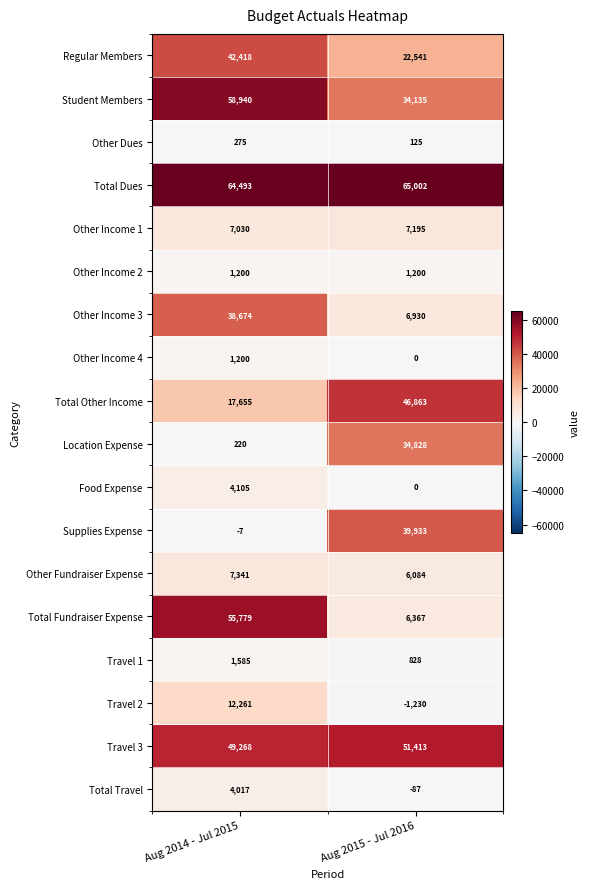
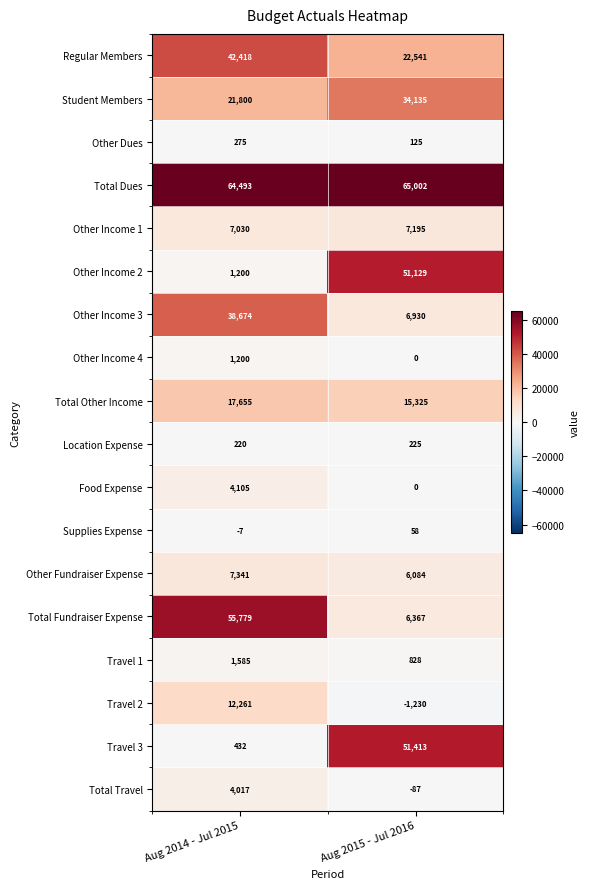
  {
    "Regular Members": {
      "Aug 2014 - Jul 2015": "42,418",
      "Aug 2015 - Jul 2016": "22,541"
    },
    "Student Members": {
-     "Aug 2014 - Jul 2015": "58,940",
+     "Aug 2014 - Jul 2015": "21,800",
      "Aug 2015 - Jul 2016": "34,135"
    },
    "Other Dues": {
      "Aug 2014 - Jul 2015": "275",
      "Aug 2015 - Jul 2016": "125"
    },
    "Total Dues": {
      "Aug 2014 - Jul 2015": "64,493",
      "Aug 2015 - Jul 2016": "65,002"
    },
    "Other Income 1": {
      "Aug 2014 - Jul 2015": "7,030",
      "Aug 2015 - Jul 2016": "7,195"
    },
    "Other Income 2": {
      "Aug 2014 - Jul 2015": "1,200",
-     "Aug 2015 - Jul 2016": "1,200"
+     "Aug 2015 - Jul 2016": "51,129"
    },
    "Other Income 3": {
      "Aug 2014 - Jul 2015": "38,674",
      "Aug 2015 - Jul 2016": "6,930"
    },
    "Other Income 4": {
      "Aug 2014 - Jul 2015": "1,200",
      "Aug 2015 - Jul 2016": "0"
    },
    "Total Other Income": {
      "Aug 2014 - Jul 2015": "17,655",
-     "Aug 2015 - Jul 2016": "46,863"
+     "Aug 2015 - Jul 2016": "15,325"
    },
    "Location Expense": {
      "Aug 2014 - Jul 2015": "220",
-     "Aug 2015 - Jul 2016": "34,828"
+     "Aug 2015 - Jul 2016": "225"
    },
    "Food Expense": {
      "Aug 2014 - Jul 2015": "4,105",
      "Aug 2015 - Jul 2016": "0"
    },
    "Supplies Expense": {
      "Aug 2014 - Jul 2015": "-7",
-     "Aug 2015 - Jul 2016": "39,933"
+     "Aug 2015 - Jul 2016": "58"
    },
    "Other Fundraiser Expense": {
      "Aug 2014 - Jul 2015": "7,341",
      "Aug 2015 - Jul 2016": "6,084"
    },
    "Total Fundraiser Expense": {
      "Aug 2014 - Jul 2015": "55,779",
      "Aug 2015 - Jul 2016": "6,367"
    },
    "Travel 1": {
      "Aug 2014 - Jul 2015": "1,585",
      "Aug 2015 - Jul 2016": "828"
    },
    "Travel 2": {
      "Aug 2014 - Jul 2015": "12,261",
      "Aug 2015 - Jul 2016": "-1,230"
    },
    "Travel 3": {
-     "Aug 2014 - Jul 2015": "49,268",
+     "Aug 2014 - Jul 2015": "432",
      "Aug 2015 - Jul 2016": "51,413"
    },
    "Total Travel": {
      "Aug 2014 - Jul 2015": "4,017",
      "Aug 2015 - Jul 2016": "-87"
    }
  }
